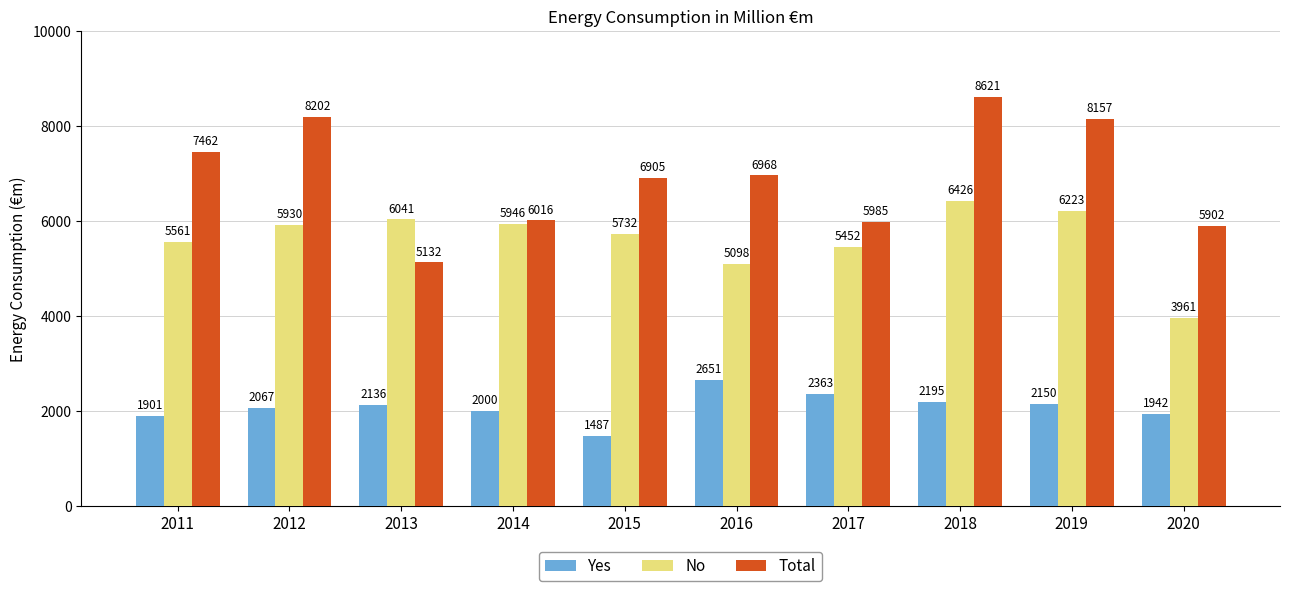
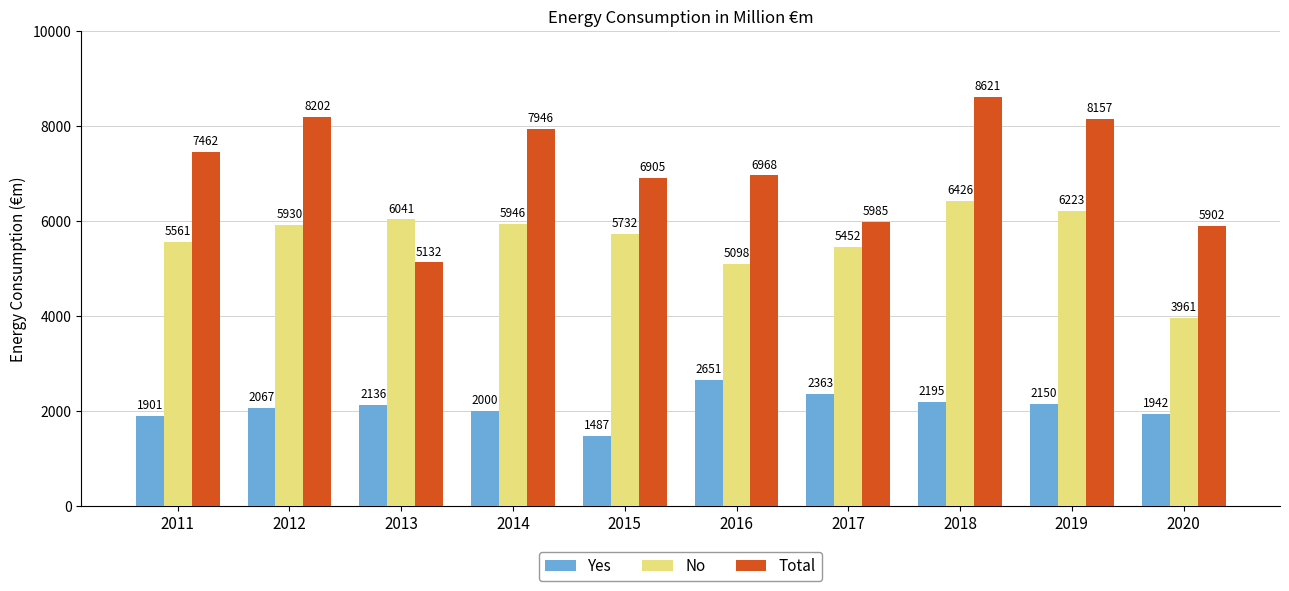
  {
    "Yes": {
      "2011": 1901,
      "2012": 2067,
      "2013": 2136,
      "2014": 2000,
      "2015": 1487,
      "2016": 2651,
      "2017": 2363,
      "2018": 2195,
      "2019": 2150,
      "2020": 1942
    },
    "No": {
      "2011": 5561,
      "2012": 5930,
      "2013": 6041,
      "2014": 5946,
      "2015": 5732,
      "2016": 5098,
      "2017": 5452,
      "2018": 6426,
      "2019": 6223,
      "2020": 3961
    },
    "Total": {
      "2011": 7462,
      "2012": 8202,
      "2013": 5132,
-     "2014": 6016,
+     "2014": 7946,
      "2015": 6905,
      "2016": 6968,
      "2017": 5985,
      "2018": 8621,
      "2019": 8157,
      "2020": 5902
    }
  }
